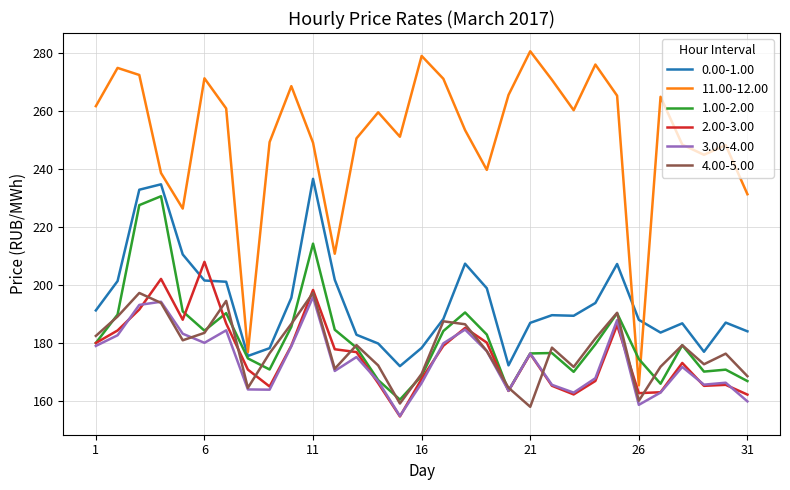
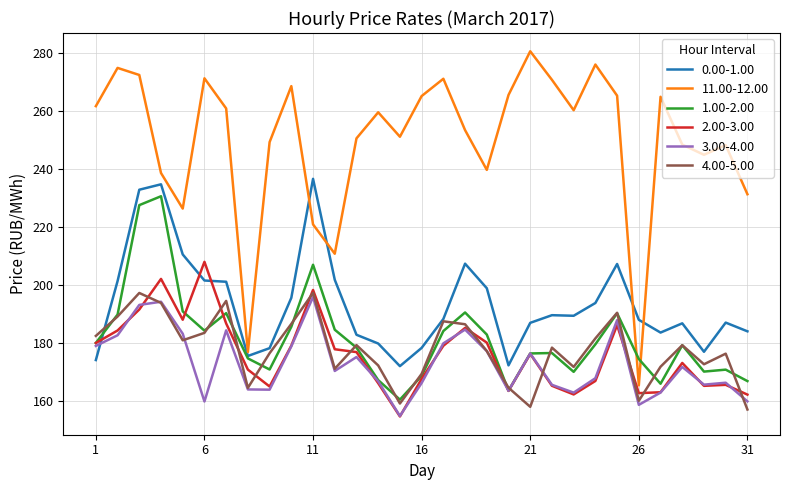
  {
    "0.00-1.00": {
-     "1": 191,
+     "1": 174,
      "6": 201,
      "11": 237,
      "16": 178,
      "21": 187,
      "26": 188,
      "31": 184
    },
    "11.00-12.00": {
      "1": 262,
      "6": 271,
-     "11": 249,
-     "16": 279,
+     "11": 221,
+     "16": 265,
      "21": 281,
      "26": 165,
      "31": 231
    },
    "1.00-2.00": {
-     "11": 214,
+     "11": 207,
      "26": 174,
      "31": 167
    },
    "2.00-3.00": {
      "6": 208,
      "11": 198,
      "16": 168,
      "26": 163,
      "31": 162
    },
    "3.00-4.00": {
      "1": 179,
-     "6": 180,
+     "6": 160,
      "11": 196,
      "16": 166,
      "26": 159,
      "31": 160
    },
    "4.00-5.00": {
      "1": 182,
      "11": 197,
      "21": 158,
      "26": 160,
-     "31": 168
+     "31": 157
    }
  }
